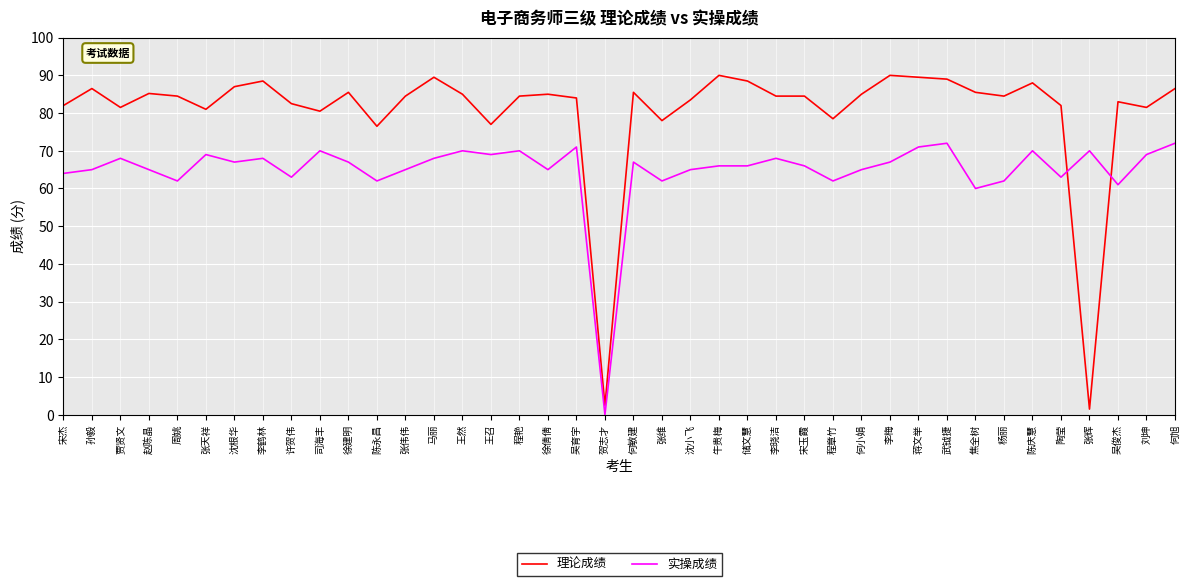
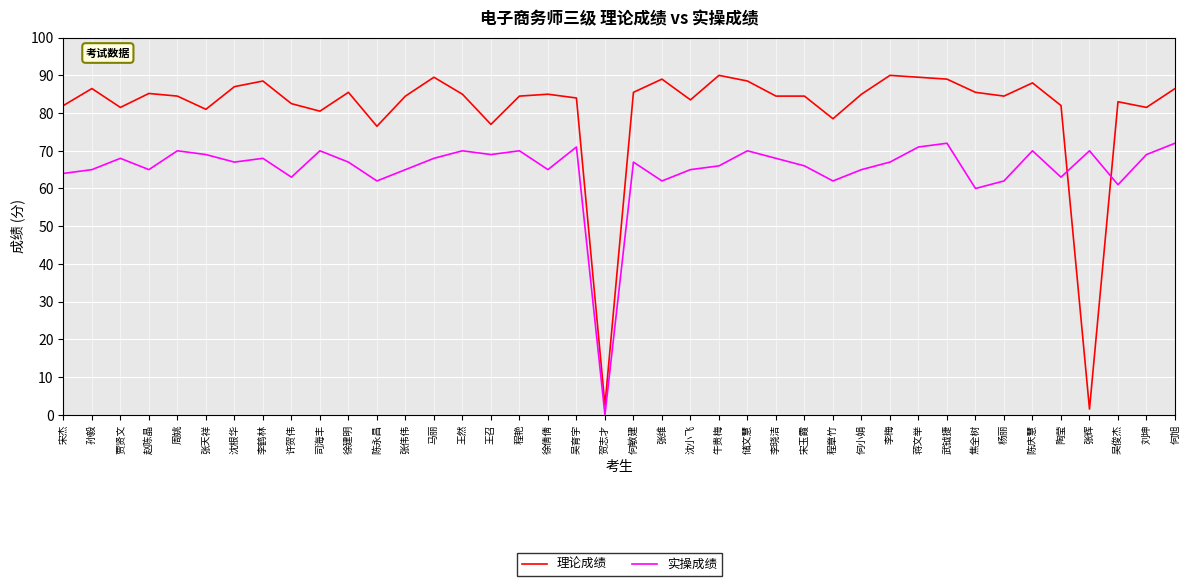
  {
    "理论成绩": {
      "宋杰": 82,
      "孙毅": 87,
      "贾贤文": 82,
      "赵陈晶": 85,
      "周姚": 85,
      "张天祥": 81,
      "沈根华": 87,
      "李鹤林": 89,
      "许贺伟": 83,
      "司海丰": 81,
      "徐建明": 86,
      "陈永昌": 77,
      "张伟伟": 85,
      "马丽": 90,
      "王然": 85,
      "王召": 77,
      "程艳": 85,
      "徐倩倩": 85,
      "吴育宇": 84,
      "贺志才": 3,
      "何敏建": 86,
-     "张维": 78,
+     "张维": 89,
      "沈小飞": 84,
      "牛贵梅": 90,
      "储文慧": 89,
      "李晓洁": 85,
      "宋玉霞": 85,
      "程章竹": 79,
      "何小娟": 85,
      "李梅": 90,
      "蒋文举": 90,
      "武钺捷": 89,
      "焦全树": 86,
      "杨丽": 85,
      "陈庆慧": 88,
      "陶莹": 82,
      "张辉": 2,
      "吴俊杰": 83,
      "刘坤": 82,
      "何旭": 87
    },
    "实操成绩": {
      "宋杰": 64,
      "孙毅": 65,
      "贾贤文": 68,
      "赵陈晶": 65,
-     "周姚": 62,
+     "周姚": 70,
      "张天祥": 69,
      "沈根华": 67,
      "李鹤林": 68,
      "许贺伟": 63,
      "司海丰": 70,
      "徐建明": 67,
      "陈永昌": 62,
      "张伟伟": 65,
      "马丽": 68,
      "王然": 70,
      "王召": 69,
      "程艳": 70,
      "徐倩倩": 65,
      "吴育宇": 71,
      "贺志才": 0,
      "何敏建": 67,
      "张维": 62,
      "沈小飞": 65,
      "牛贵梅": 66,
-     "储文慧": 66,
+     "储文慧": 70,
      "李晓洁": 68,
      "宋玉霞": 66,
      "程章竹": 62,
      "何小娟": 65,
      "李梅": 67,
      "蒋文举": 71,
      "武钺捷": 72,
      "焦全树": 60,
      "杨丽": 62,
      "陈庆慧": 70,
      "陶莹": 63,
      "张辉": 70,
      "吴俊杰": 61,
      "刘坤": 69,
      "何旭": 72
    }
  }
